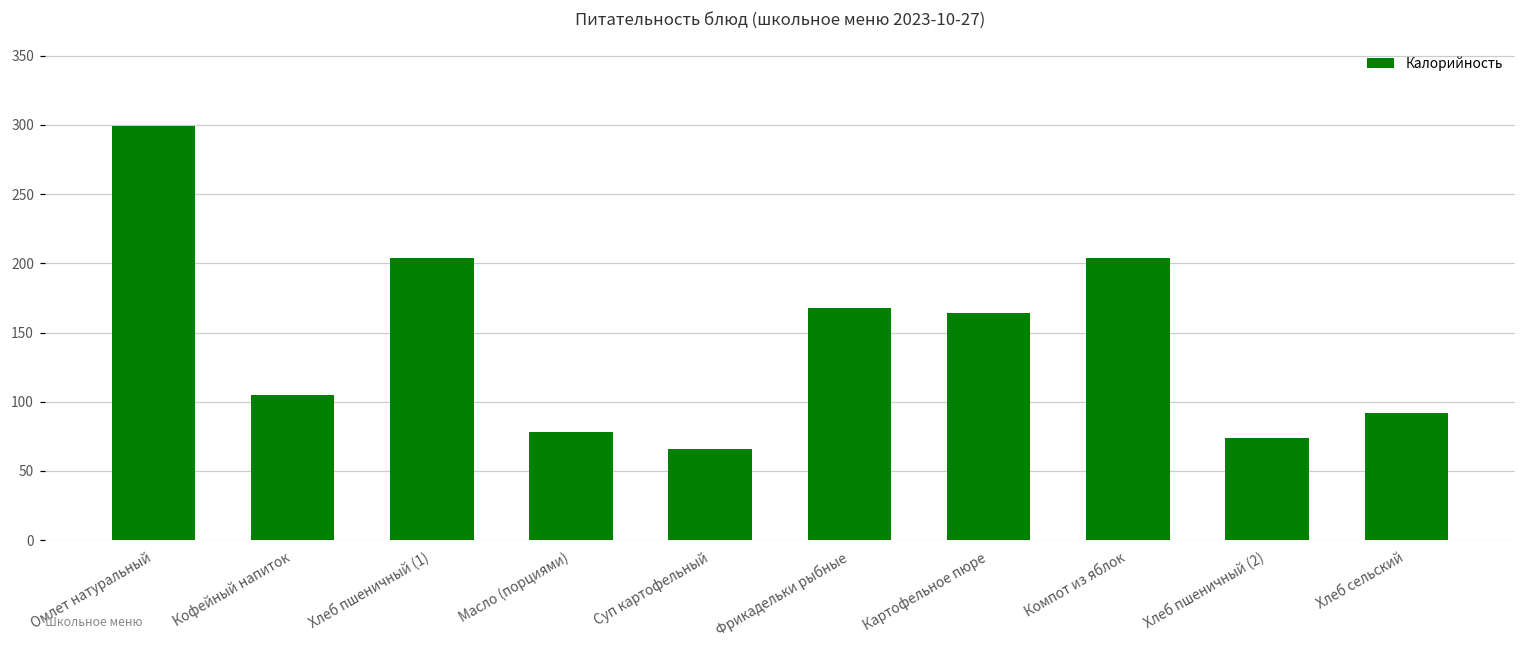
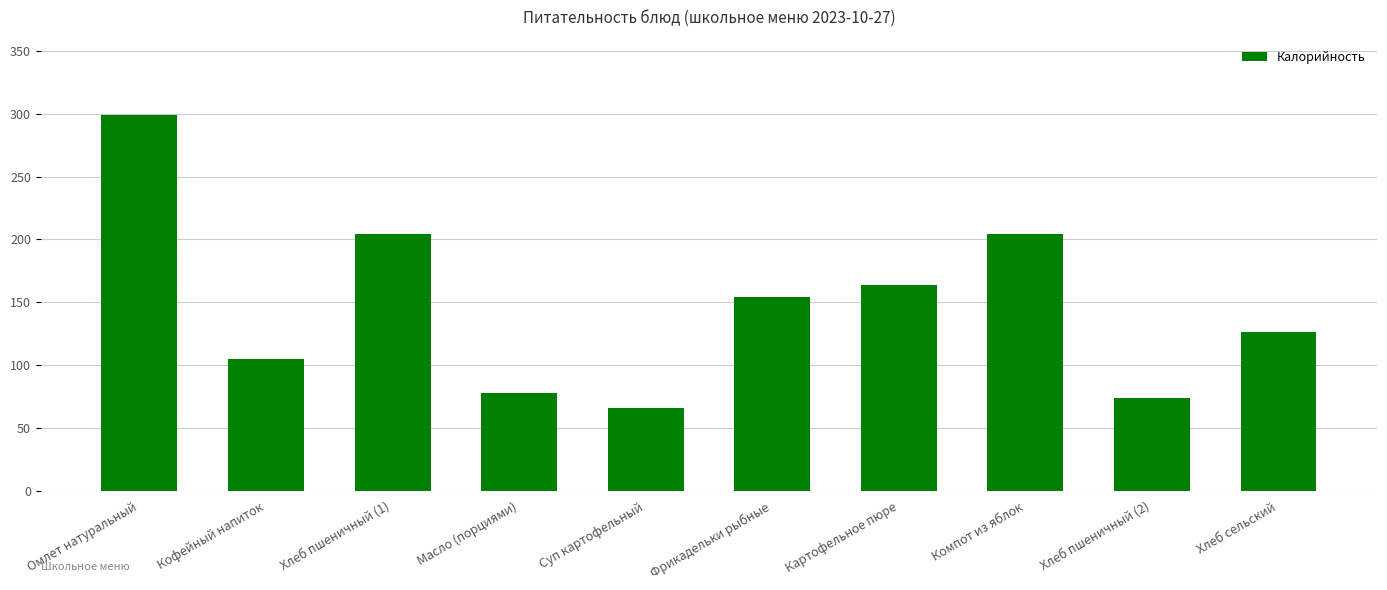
  {
    "Омлет натуральный": 299,
    "Кофейный напиток": 105,
    "Хлеб пшеничный (1)": 204,
    "Масло (порциями)": 78,
    "Суп картофельный": 66,
-   "Фрикадельки рыбные": 168,
+   "Фрикадельки рыбные": 154,
    "Картофельное пюре": 164,
    "Компот из яблок": 204,
    "Хлеб пшеничный (2)": 74,
-   "Хлеб сельский": 92
+   "Хлеб сельский": 126
  }
